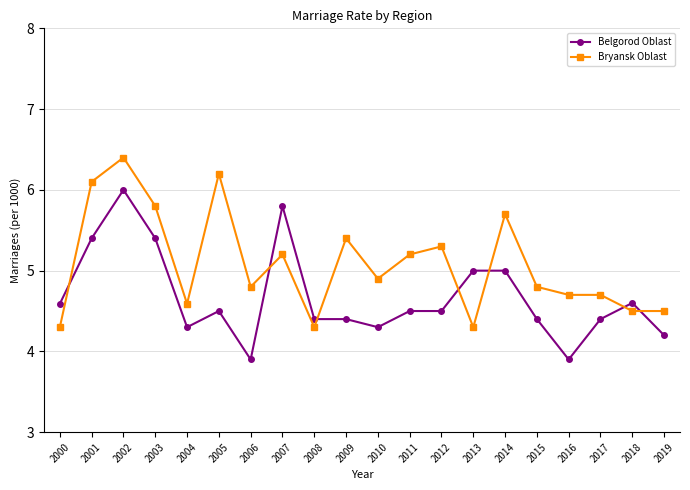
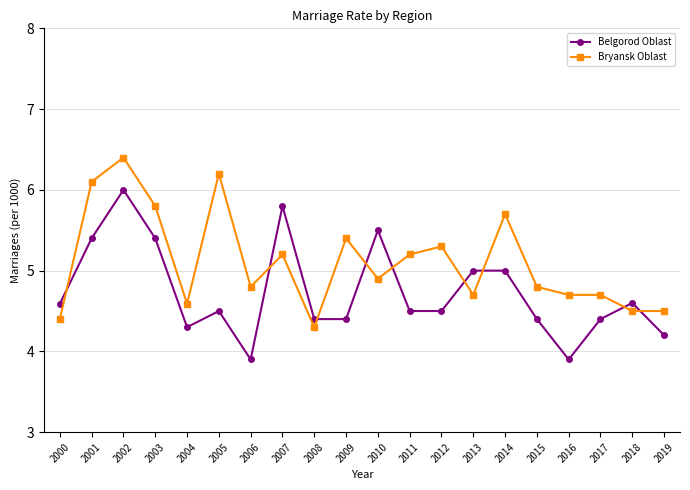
  {
    "Belgorod Oblast": {
      "2000": 4.6,
      "2001": 5.4,
      "2002": 6.0,
      "2003": 5.4,
      "2004": 4.3,
      "2005": 4.5,
      "2006": 3.9,
      "2007": 5.8,
      "2008": 4.4,
      "2009": 4.4,
-     "2010": 4.3,
+     "2010": 5.5,
      "2011": 4.5,
      "2012": 4.5,
      "2013": 5.0,
      "2014": 5.0,
      "2015": 4.4,
      "2016": 3.9,
      "2017": 4.4,
      "2018": 4.6,
      "2019": 4.2
    },
    "Bryansk Oblast": {
-     "2000": 4.3,
+     "2000": 4.4,
      "2001": 6.1,
      "2002": 6.4,
      "2003": 5.8,
      "2004": 4.6,
      "2005": 6.2,
      "2006": 4.8,
      "2007": 5.2,
      "2008": 4.3,
      "2009": 5.4,
      "2010": 4.9,
      "2011": 5.2,
      "2012": 5.3,
-     "2013": 4.3,
+     "2013": 4.7,
      "2014": 5.7,
      "2015": 4.8,
      "2016": 4.7,
      "2017": 4.7,
      "2018": 4.5,
      "2019": 4.5
    }
  }
